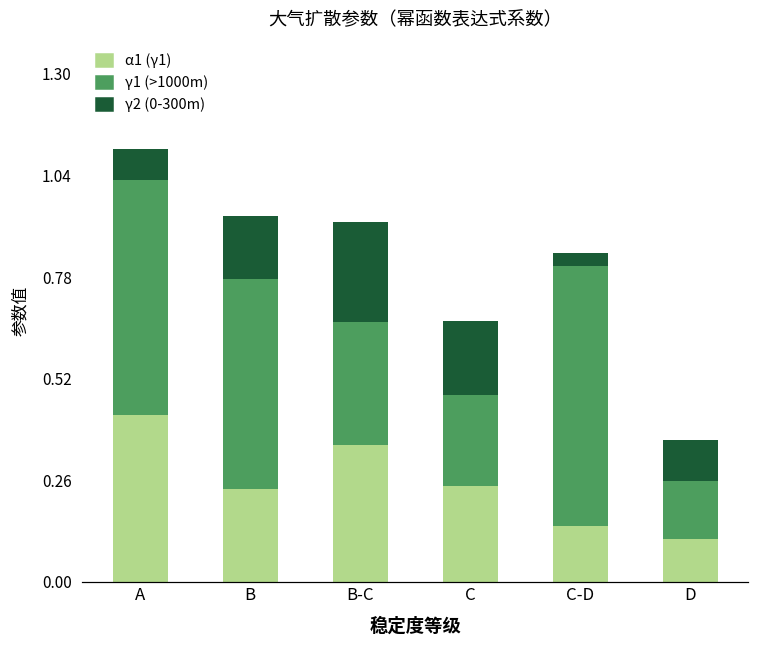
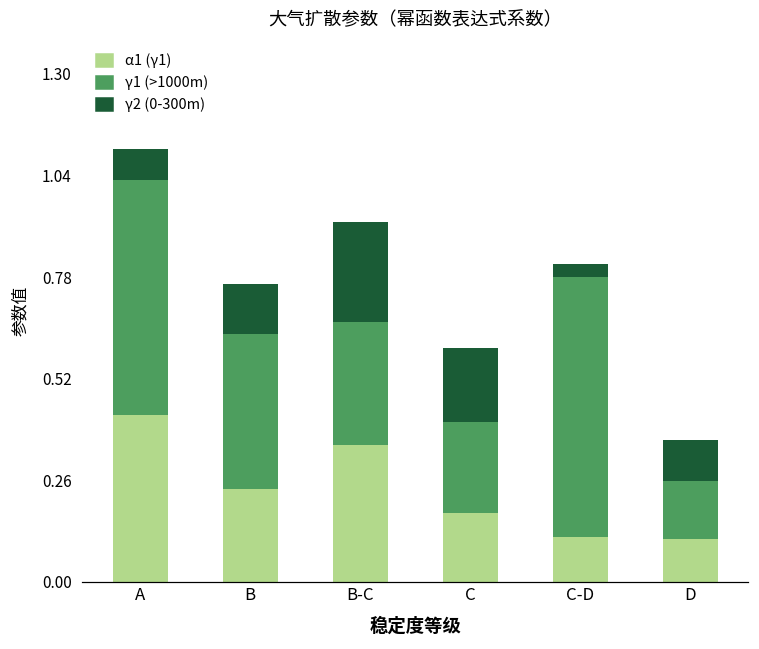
  {
    "α1 (γ1)": {
      "A": 0.43,
      "B": 0.24,
      "B-C": 0.35,
-     "C": 0.25,
-     "C-D": 0.14,
+     "C": 0.18,
+     "C-D": 0.12,
      "D": 0.11
    },
    "γ1 (>1000m)": {
      "A": 0.60,
-     "B": 0.54,
+     "B": 0.40,
      "B-C": 0.31,
      "C": 0.23,
      "C-D": 0.66,
      "D": 0.15
    },
    "γ2 (0-300m)": {
      "A": 0.08,
-     "B": 0.16,
+     "B": 0.13,
      "B-C": 0.26,
      "C": 0.19,
      "C-D": 0.03,
      "D": 0.10
    }
  }
